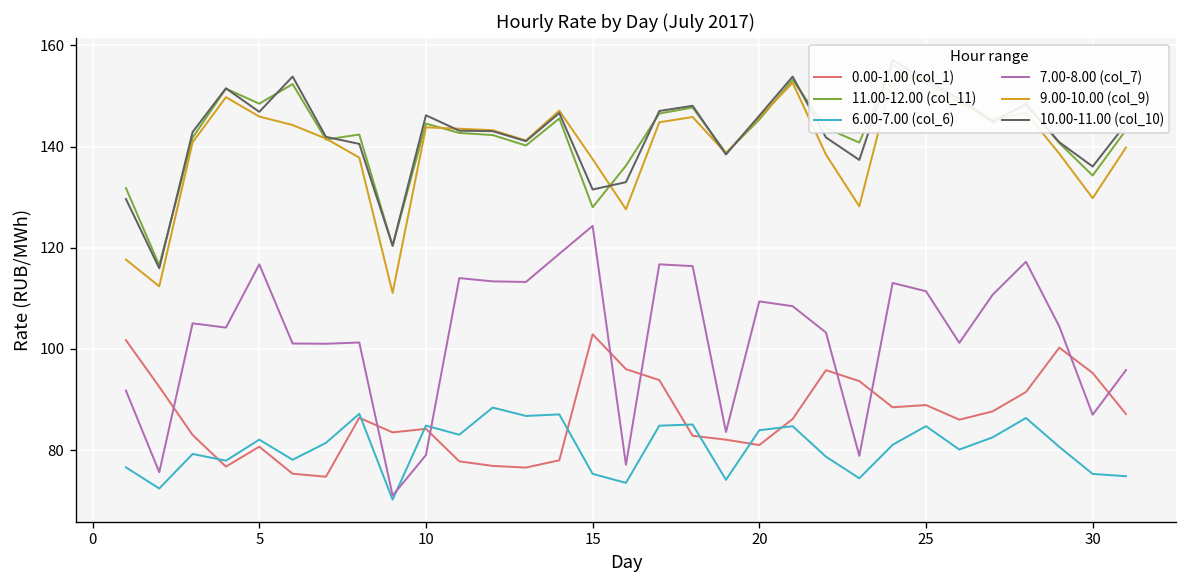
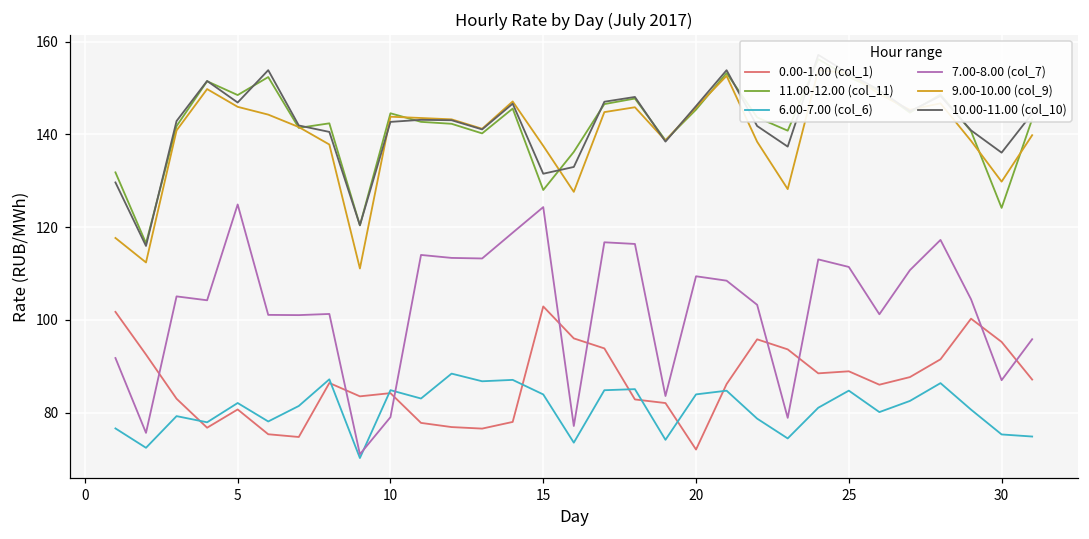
  {
    "0.00-1.00 (col_1)": {
      "5": 81,
      "10": 84,
      "15": 103,
-     "20": 81,
+     "20": 72,
      "25": 89,
      "30": 95
    },
    "11.00-12.00 (col_11)": {
      "5": 148,
      "10": 145,
      "15": 128,
-     "30": 134
+     "30": 124
    },
    "6.00-7.00 (col_6)": {
      "5": 82,
      "10": 85,
-     "15": 75,
+     "15": 84,
      "20": 84,
      "25": 85,
      "30": 75
    },
    "7.00-8.00 (col_7)": {
-     "5": 117,
+     "5": 125,
      "10": 79,
      "15": 124,
      "20": 109,
      "25": 111,
      "30": 87
    },
    "9.00-10.00 (col_9)": {
      "5": 146,
      "10": 144,
      "15": 138,
      "30": 130
    },
    "10.00-11.00 (col_10)": {
      "5": 147,
-     "10": 146,
+     "10": 143,
      "15": 132,
      "30": 136
    }
  }
